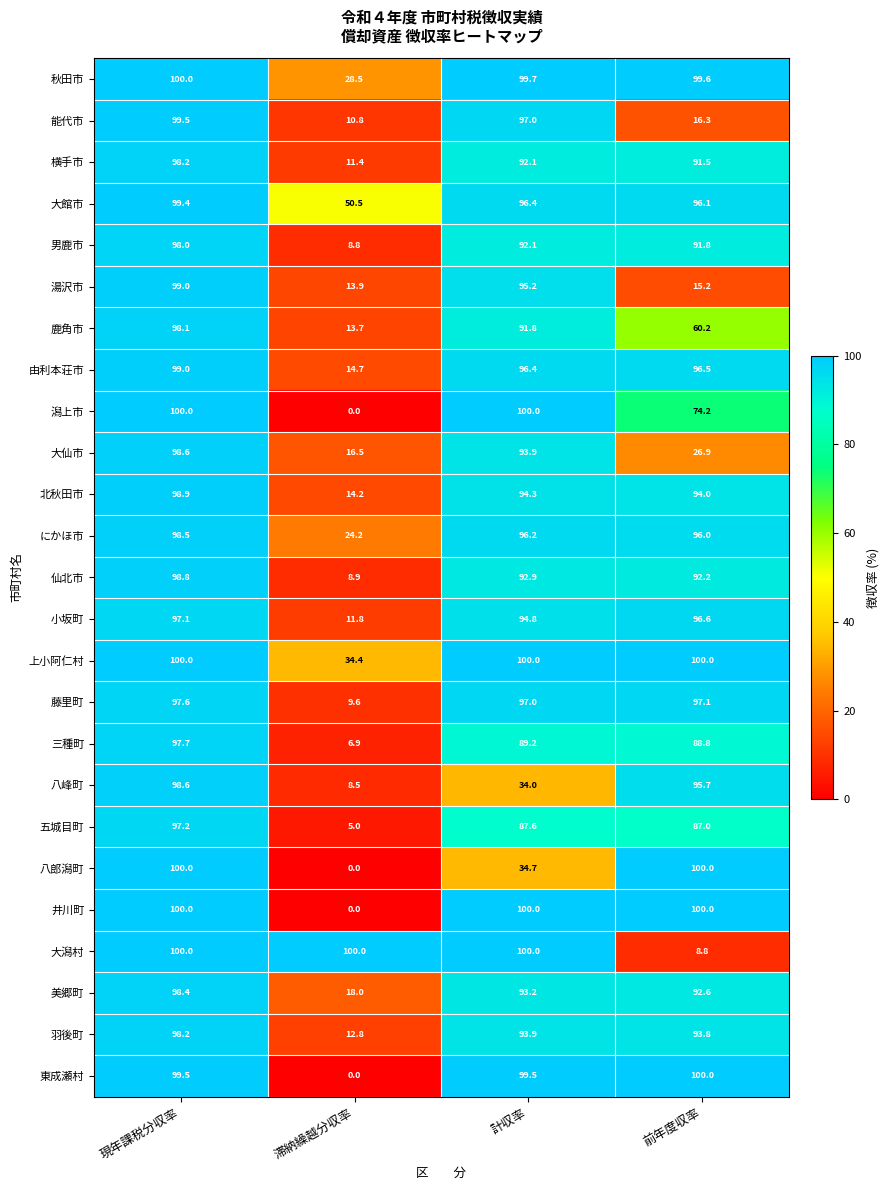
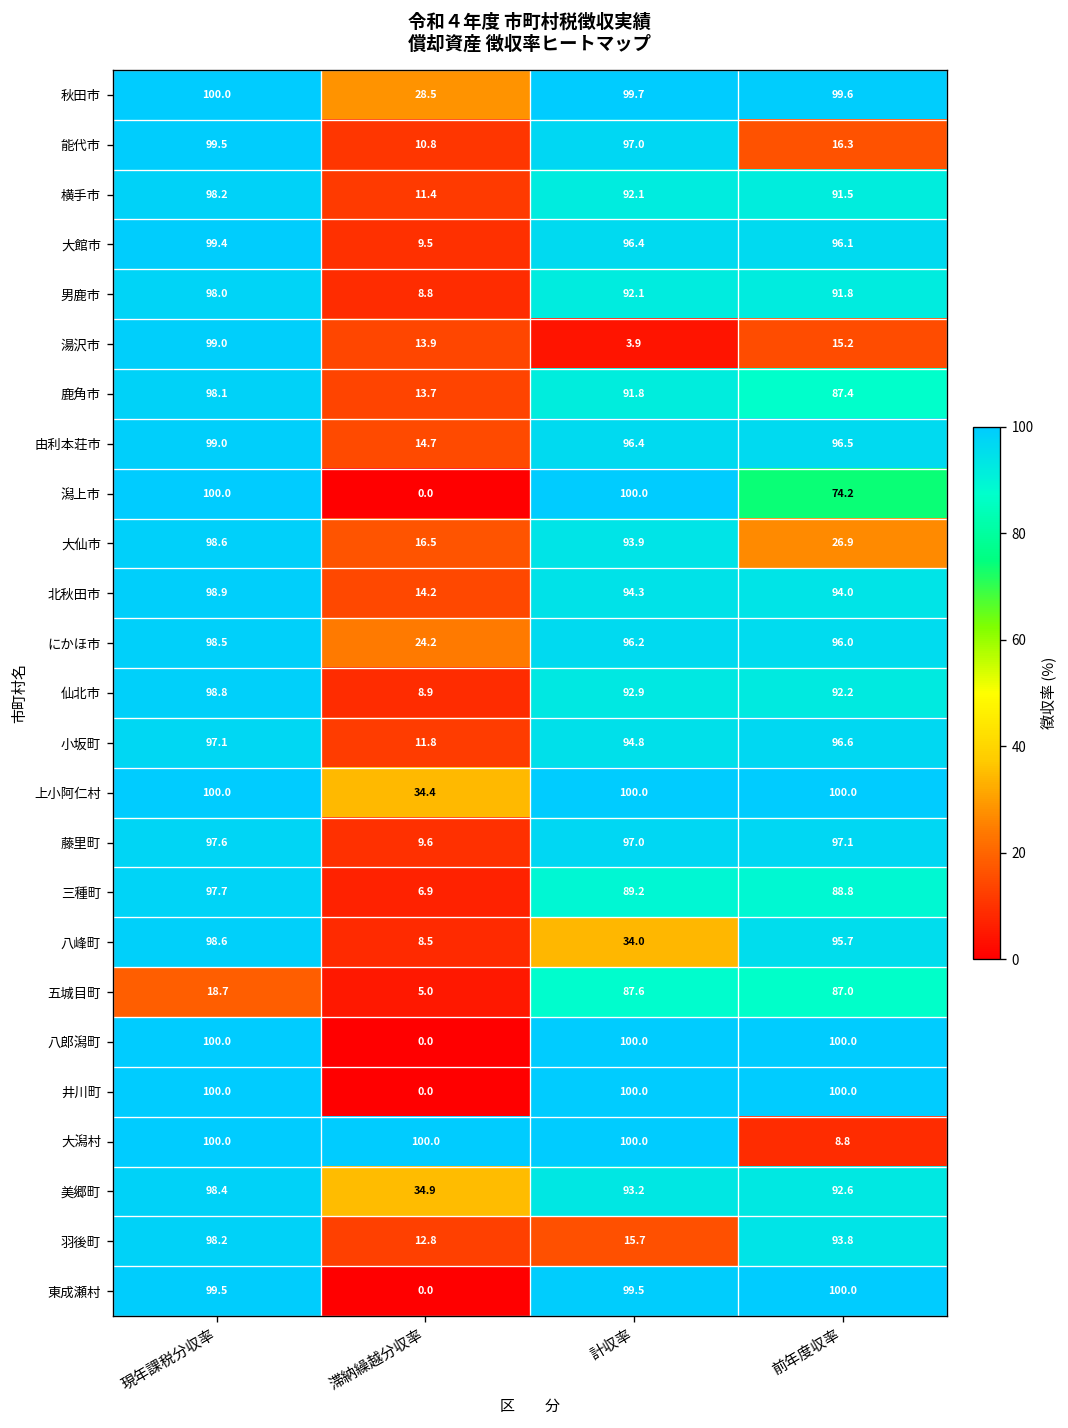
  {
    "秋田市": {
      "現年課税分収率": 100.0,
      "滞納繰越分収率": 28.5,
      "計収率": 99.7,
      "前年度収率": 99.6
    },
    "能代市": {
      "現年課税分収率": 99.5,
      "滞納繰越分収率": 10.8,
      "計収率": 97.0,
      "前年度収率": 16.3
    },
    "横手市": {
      "現年課税分収率": 98.2,
      "滞納繰越分収率": 11.4,
      "計収率": 92.1,
      "前年度収率": 91.5
    },
    "大館市": {
      "現年課税分収率": 99.4,
-     "滞納繰越分収率": 50.5,
+     "滞納繰越分収率": 9.5,
      "計収率": 96.4,
      "前年度収率": 96.1
    },
    "男鹿市": {
      "現年課税分収率": 98.0,
      "滞納繰越分収率": 8.8,
      "計収率": 92.1,
      "前年度収率": 91.8
    },
    "湯沢市": {
      "現年課税分収率": 99.0,
      "滞納繰越分収率": 13.9,
-     "計収率": 95.2,
+     "計収率": 3.9,
      "前年度収率": 15.2
    },
    "鹿角市": {
      "現年課税分収率": 98.1,
      "滞納繰越分収率": 13.7,
      "計収率": 91.8,
-     "前年度収率": 60.2
+     "前年度収率": 87.4
    },
    "由利本荘市": {
      "現年課税分収率": 99.0,
      "滞納繰越分収率": 14.7,
      "計収率": 96.4,
      "前年度収率": 96.5
    },
    "潟上市": {
      "現年課税分収率": 100.0,
      "滞納繰越分収率": 0.0,
      "計収率": 100.0,
      "前年度収率": 74.2
    },
    "大仙市": {
      "現年課税分収率": 98.6,
      "滞納繰越分収率": 16.5,
      "計収率": 93.9,
      "前年度収率": 26.9
    },
    "北秋田市": {
      "現年課税分収率": 98.9,
      "滞納繰越分収率": 14.2,
      "計収率": 94.3,
      "前年度収率": 94.0
    },
    "にかほ市": {
      "現年課税分収率": 98.5,
      "滞納繰越分収率": 24.2,
      "計収率": 96.2,
      "前年度収率": 96.0
    },
    "仙北市": {
      "現年課税分収率": 98.8,
      "滞納繰越分収率": 8.9,
      "計収率": 92.9,
      "前年度収率": 92.2
    },
    "小坂町": {
      "現年課税分収率": 97.1,
      "滞納繰越分収率": 11.8,
      "計収率": 94.8,
      "前年度収率": 96.6
    },
    "上小阿仁村": {
      "現年課税分収率": 100.0,
      "滞納繰越分収率": 34.4,
      "計収率": 100.0,
      "前年度収率": 100.0
    },
    "藤里町": {
      "現年課税分収率": 97.6,
      "滞納繰越分収率": 9.6,
      "計収率": 97.0,
      "前年度収率": 97.1
    },
    "三種町": {
      "現年課税分収率": 97.7,
      "滞納繰越分収率": 6.9,
      "計収率": 89.2,
      "前年度収率": 88.8
    },
    "八峰町": {
      "現年課税分収率": 98.6,
      "滞納繰越分収率": 8.5,
      "計収率": 34.0,
      "前年度収率": 95.7
    },
    "五城目町": {
-     "現年課税分収率": 97.2,
+     "現年課税分収率": 18.7,
      "滞納繰越分収率": 5.0,
      "計収率": 87.6,
      "前年度収率": 87.0
    },
    "八郎潟町": {
      "現年課税分収率": 100.0,
      "滞納繰越分収率": 0.0,
-     "計収率": 34.7,
+     "計収率": 100.0,
      "前年度収率": 100.0
    },
    "井川町": {
      "現年課税分収率": 100.0,
      "滞納繰越分収率": 0.0,
      "計収率": 100.0,
      "前年度収率": 100.0
    },
    "大潟村": {
      "現年課税分収率": 100.0,
      "滞納繰越分収率": 100.0,
      "計収率": 100.0,
      "前年度収率": 8.8
    },
    "美郷町": {
      "現年課税分収率": 98.4,
-     "滞納繰越分収率": 18.0,
+     "滞納繰越分収率": 34.9,
      "計収率": 93.2,
      "前年度収率": 92.6
    },
    "羽後町": {
      "現年課税分収率": 98.2,
      "滞納繰越分収率": 12.8,
-     "計収率": 93.9,
+     "計収率": 15.7,
      "前年度収率": 93.8
    },
    "東成瀬村": {
      "現年課税分収率": 99.5,
      "滞納繰越分収率": 0.0,
      "計収率": 99.5,
      "前年度収率": 100.0
    }
  }
